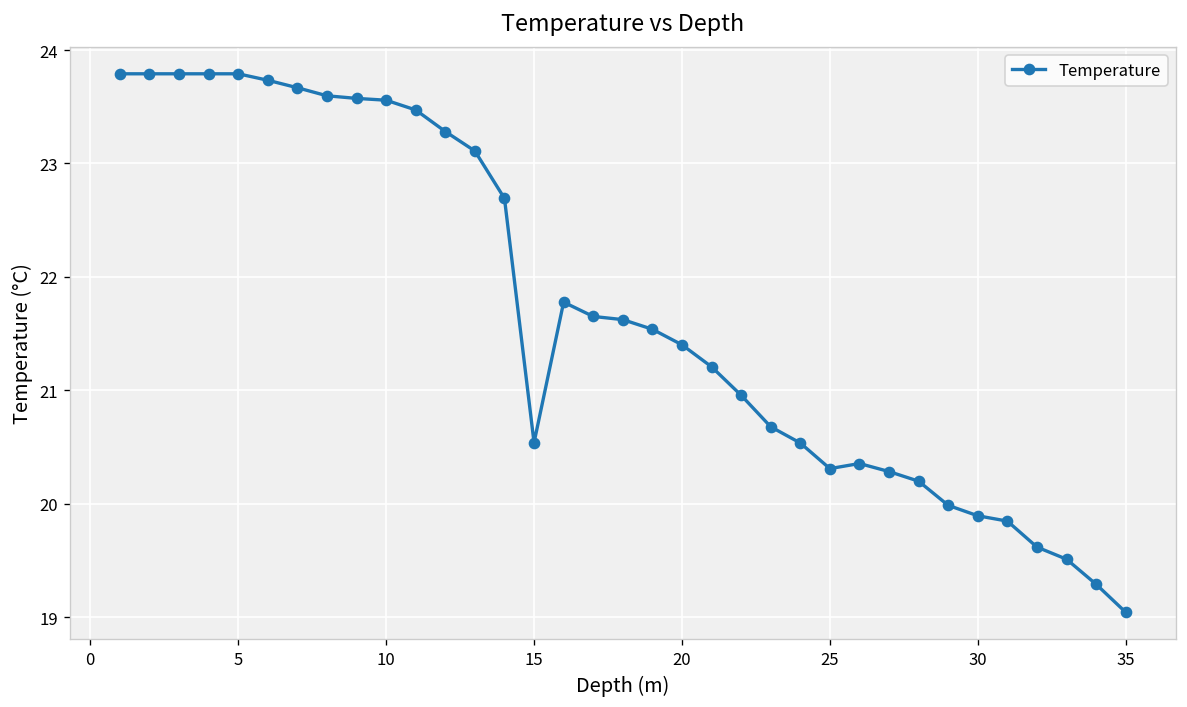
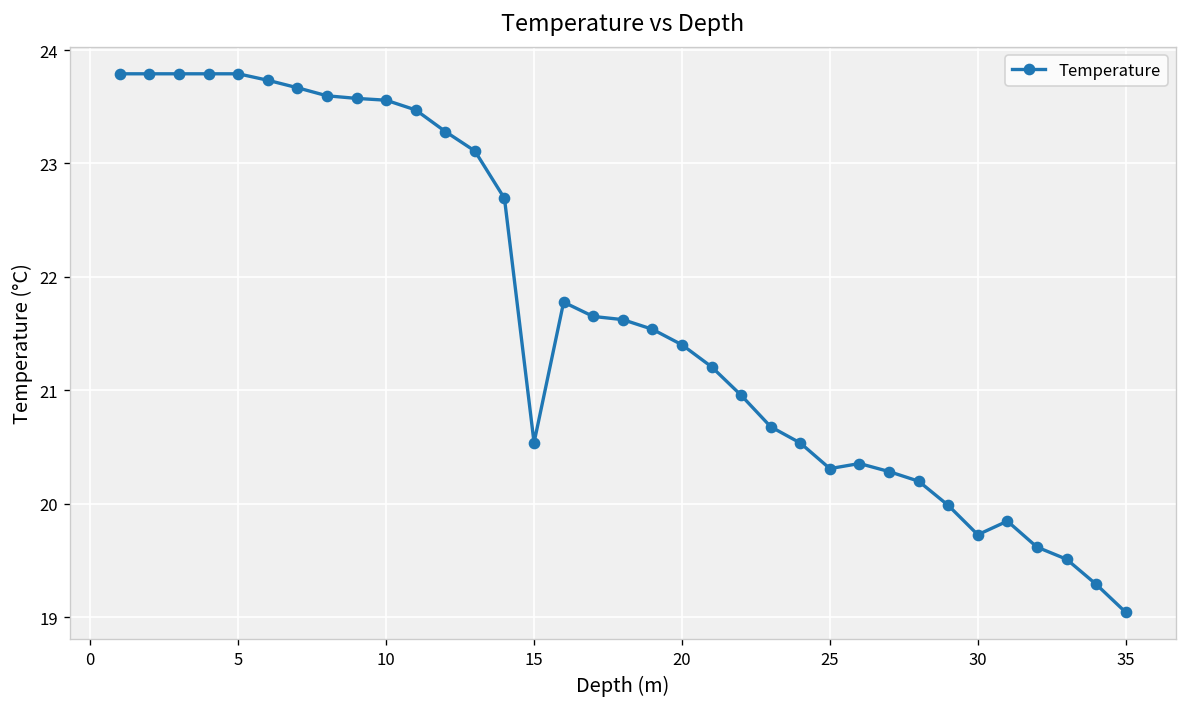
  {
    "5": 23.8,
    "10": 23.6,
    "15": 20.5,
    "20": 21.4,
    "25": 20.3,
-   "30": 19.9,
+   "30": 19.7,
    "35": 19.0
  }
